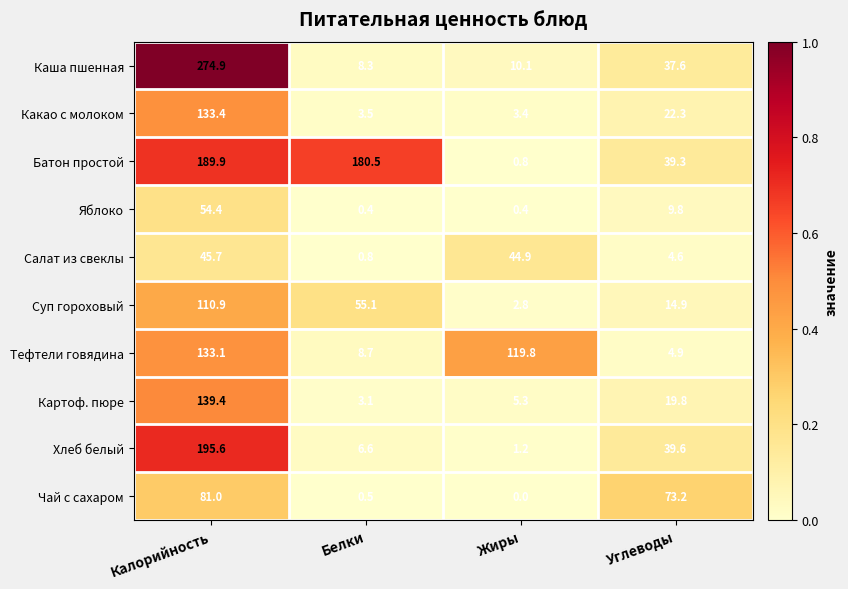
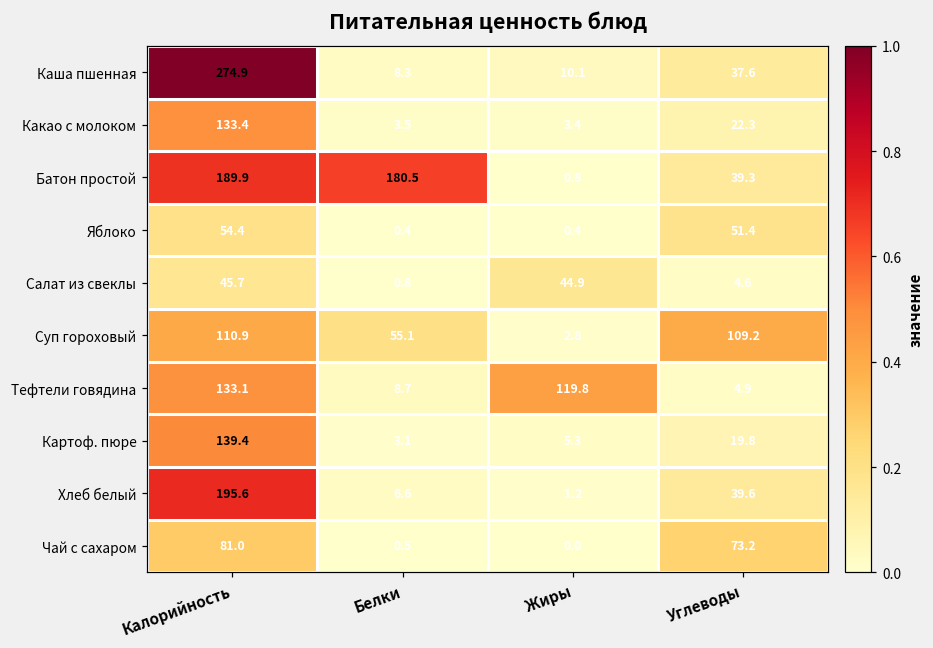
  {
    "Каша пшенная": {
      "Калорийность": 274.9,
      "Белки": 8.3,
      "Жиры": 10.1,
      "Углеводы": 37.6
    },
    "Какао с молоком": {
      "Калорийность": 133.4,
      "Белки": 3.5,
      "Жиры": 3.4,
      "Углеводы": 22.3
    },
    "Батон простой": {
      "Калорийность": 189.9,
      "Белки": 180.5,
      "Жиры": 0.8,
      "Углеводы": 39.3
    },
    "Яблоко": {
      "Калорийность": 54.4,
      "Белки": 0.4,
      "Жиры": 0.4,
-     "Углеводы": 9.8
+     "Углеводы": 51.4
    },
    "Салат из свеклы": {
      "Калорийность": 45.7,
      "Белки": 0.8,
      "Жиры": 44.9,
      "Углеводы": 4.6
    },
    "Суп гороховый": {
      "Калорийность": 110.9,
      "Белки": 55.1,
      "Жиры": 2.8,
-     "Углеводы": 14.9
+     "Углеводы": 109.2
    },
    "Тефтели говядина": {
      "Калорийность": 133.1,
      "Белки": 8.7,
      "Жиры": 119.8,
      "Углеводы": 4.9
    },
    "Картоф. пюре": {
      "Калорийность": 139.4,
      "Белки": 3.1,
      "Жиры": 5.3,
      "Углеводы": 19.8
    },
    "Хлеб белый": {
      "Калорийность": 195.6,
      "Белки": 6.6,
      "Жиры": 1.2,
      "Углеводы": 39.6
    },
    "Чай с сахаром": {
      "Калорийность": 81.0,
      "Белки": 0.5,
      "Жиры": 0.0,
      "Углеводы": 73.2
    }
  }
